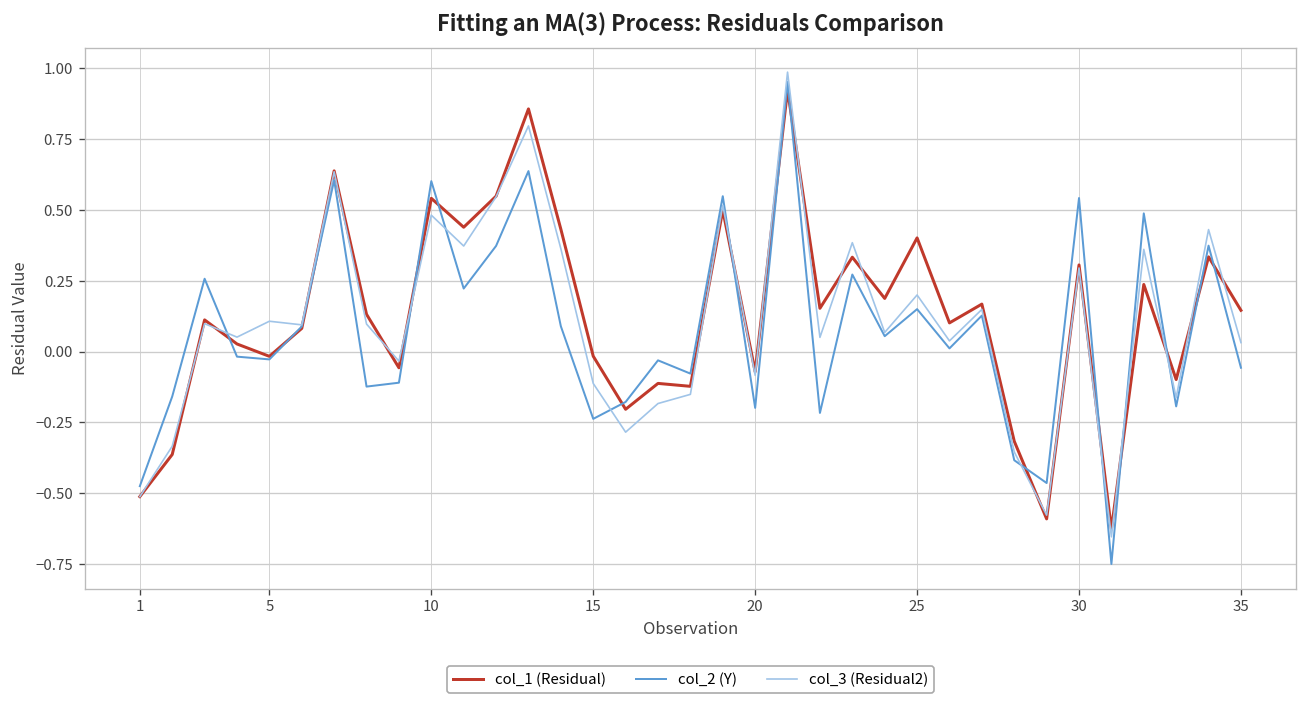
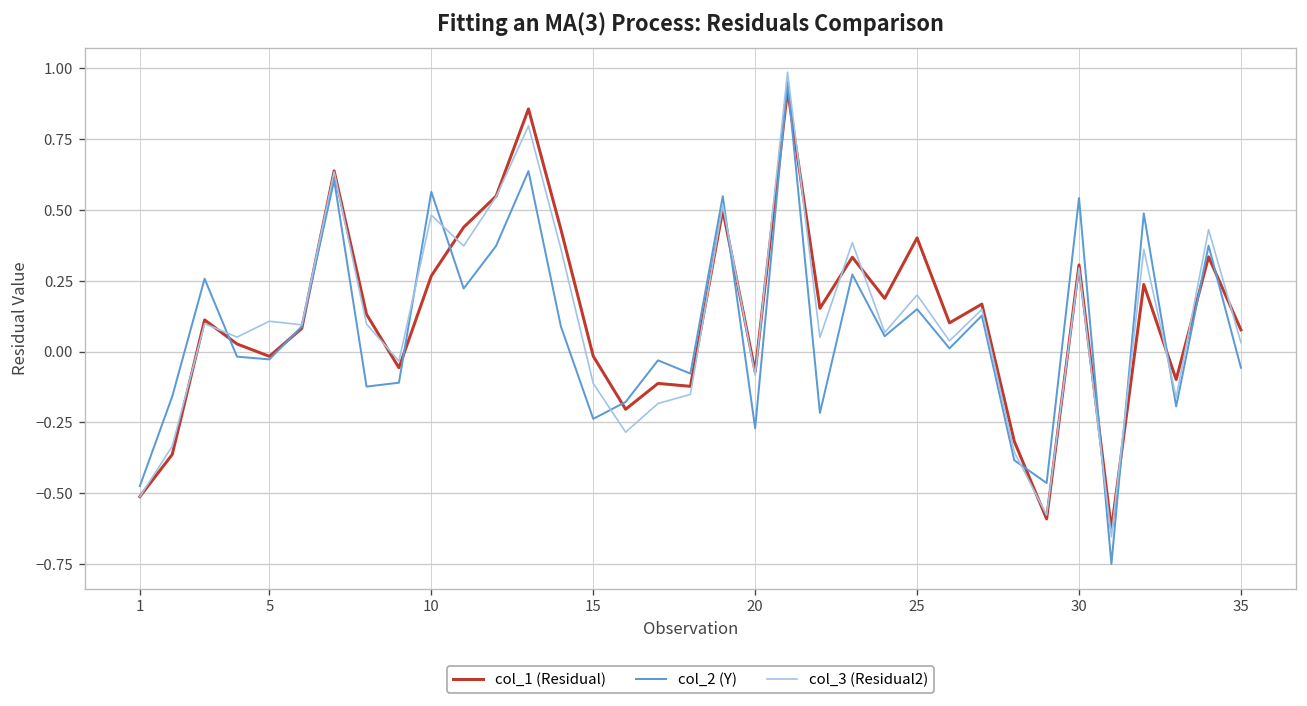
  {
    "col_1 (Residual)": {
-     "10": 0.54,
+     "10": 0.27,
      "15": -0.02,
      "20": -0.07,
      "25": 0.40,
-     "35": 0.15
+     "35": 0.08
    },
    "col_2 (Y)": {
      "1": -0.48,
-     "10": 0.60,
+     "10": 0.56,
      "15": -0.24,
-     "20": -0.20,
+     "20": -0.27,
      "25": 0.15,
      "30": 0.54,
      "35": -0.06
    },
    "col_3 (Residual2)": {
      "5": 0.11,
      "10": 0.48,
      "15": -0.11,
      "20": -0.08,
      "25": 0.20,
      "35": 0.03
    }
  }
